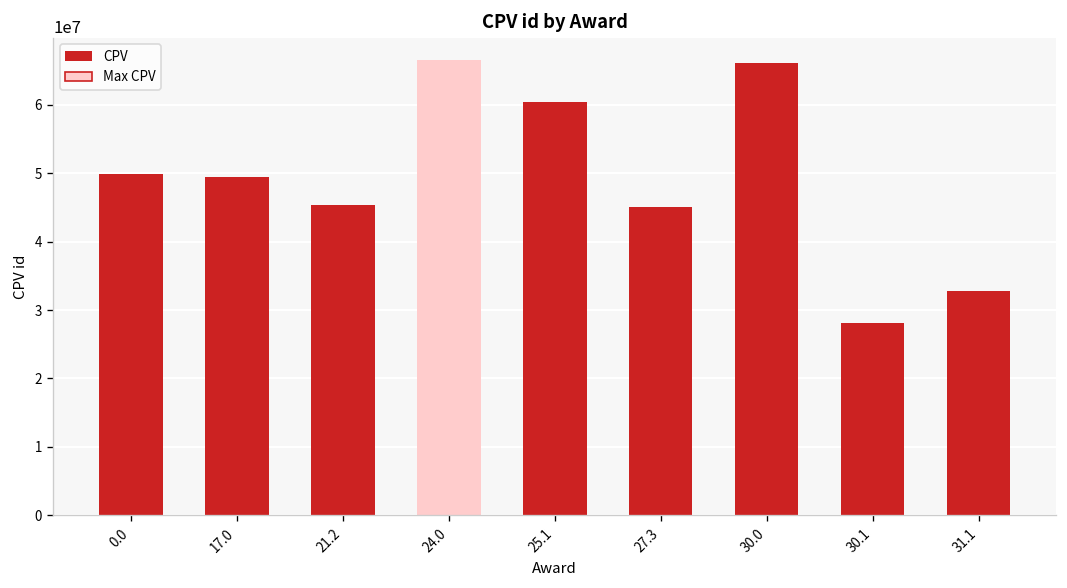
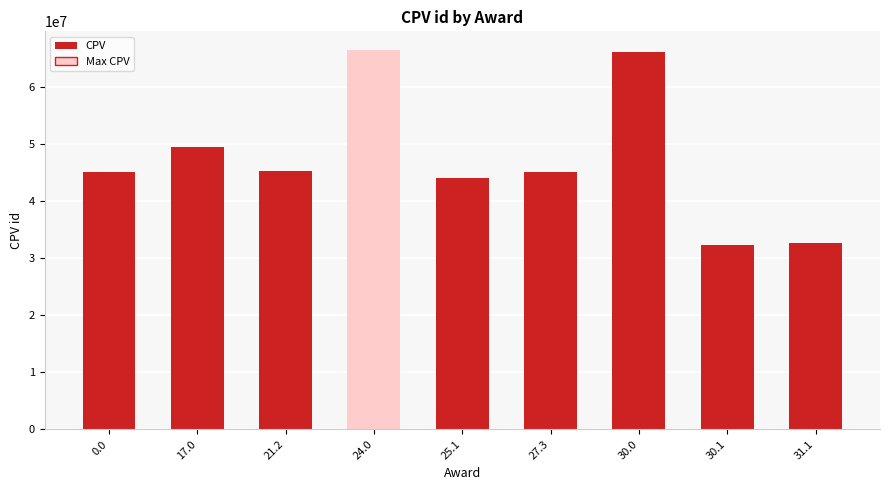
  {
-   "0.0": 50000000,
+   "0.0": 45000000,
    "17.0": 49000000,
    "21.2": 45000000,
    "24.0": 67000000,
-   "25.1": 60000000,
+   "25.1": 44000000,
    "27.3": 45000000,
    "30.0": 66000000,
-   "30.1": 28000000,
+   "30.1": 32000000,
    "31.1": 33000000
  }
